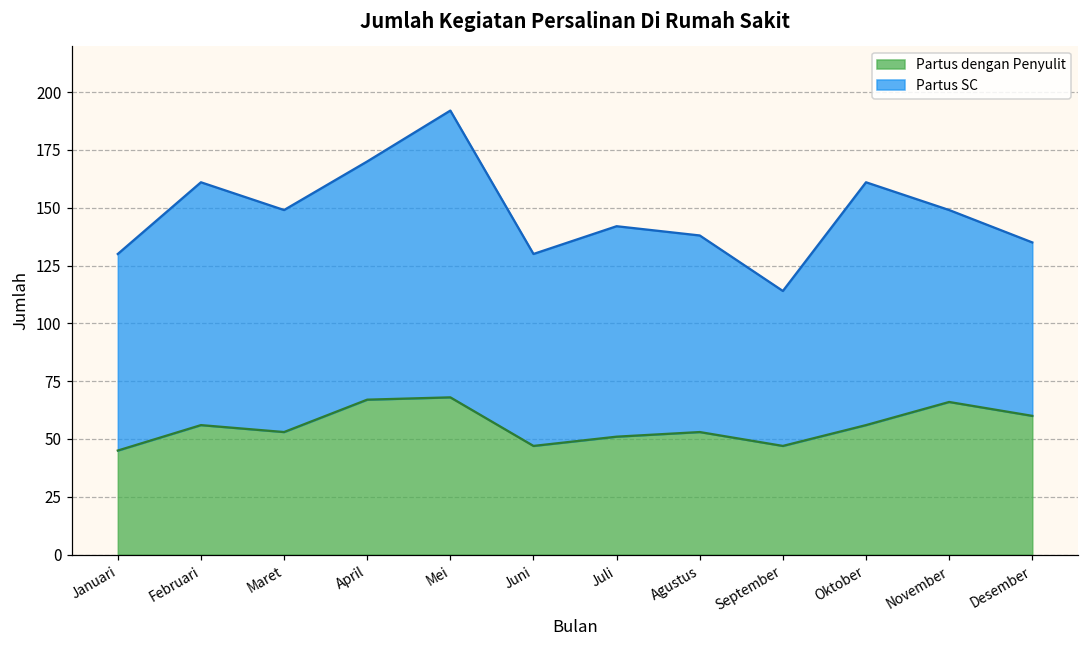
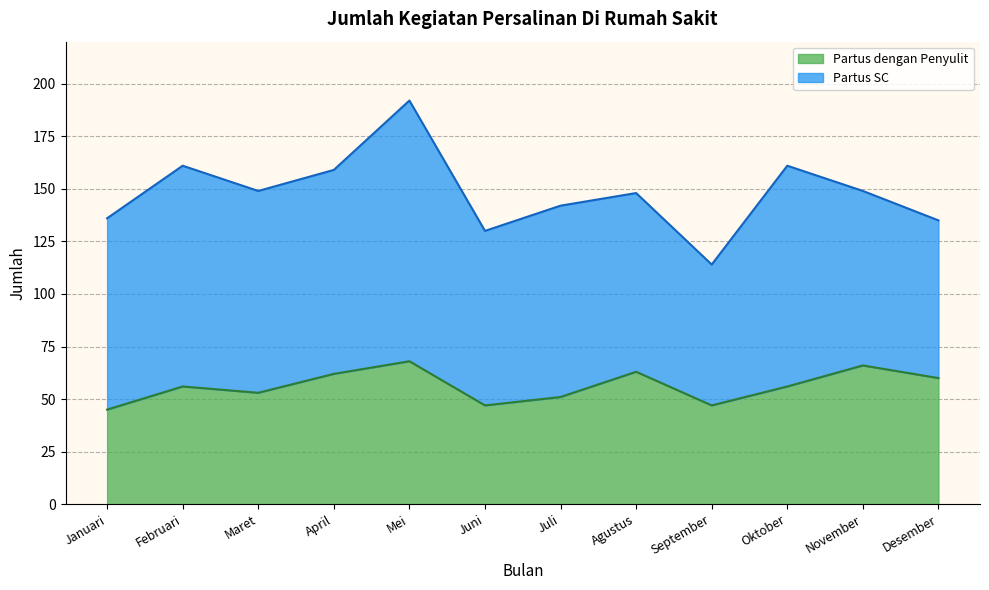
  {
    "Partus dengan Penyulit": {
      "Januari": 45,
      "Februari": 56,
      "Maret": 53,
-     "April": 67,
+     "April": 62,
      "Mei": 68,
      "Juni": 47,
      "Juli": 51,
-     "Agustus": 53,
+     "Agustus": 63,
      "September": 47,
      "Oktober": 56,
      "November": 66,
      "Desember": 60
    },
    "Partus SC": {
-     "Januari": 85,
+     "Januari": 91,
      "Februari": 105,
      "Maret": 96,
-     "April": 103,
+     "April": 97,
      "Mei": 124,
      "Juni": 83,
      "Juli": 91,
      "Agustus": 85,
      "September": 67,
      "Oktober": 105,
      "November": 83,
      "Desember": 75
    }
  }
